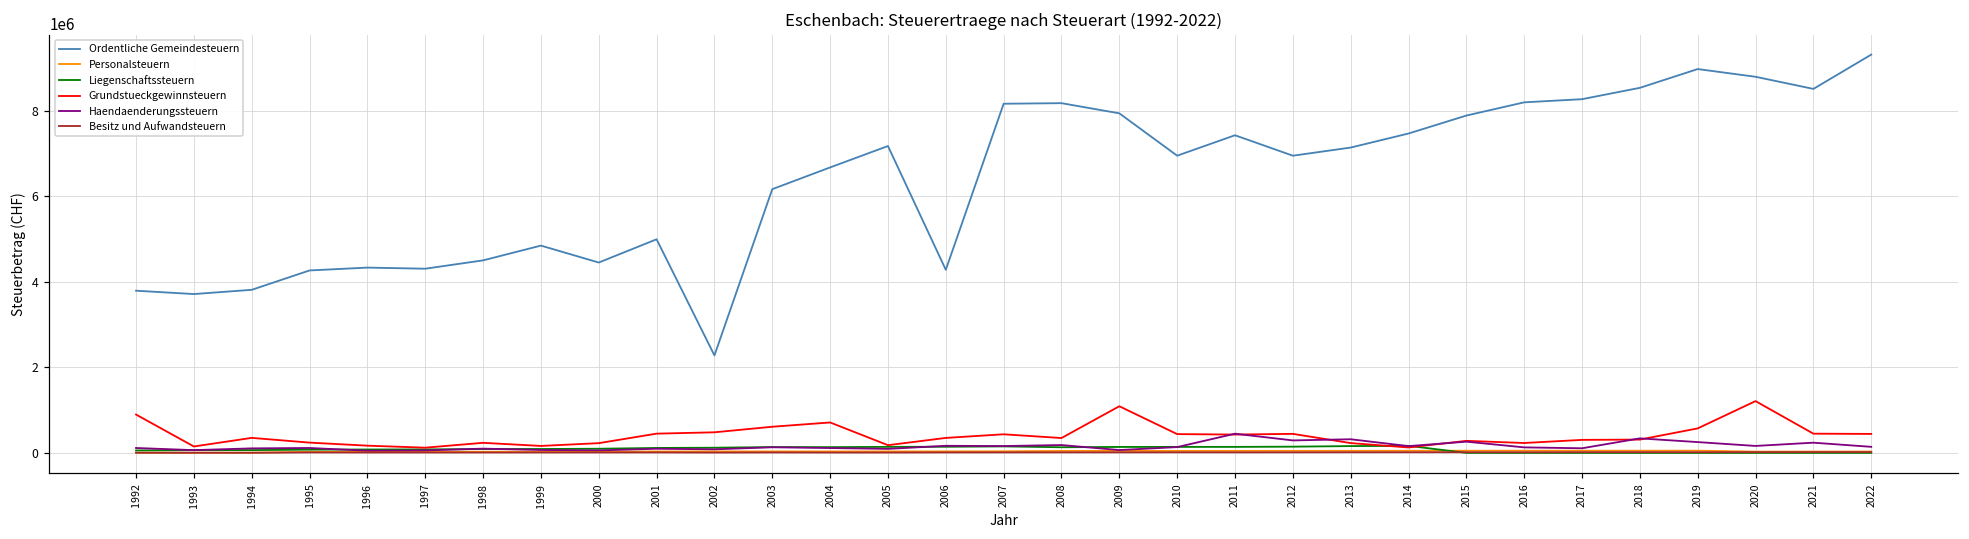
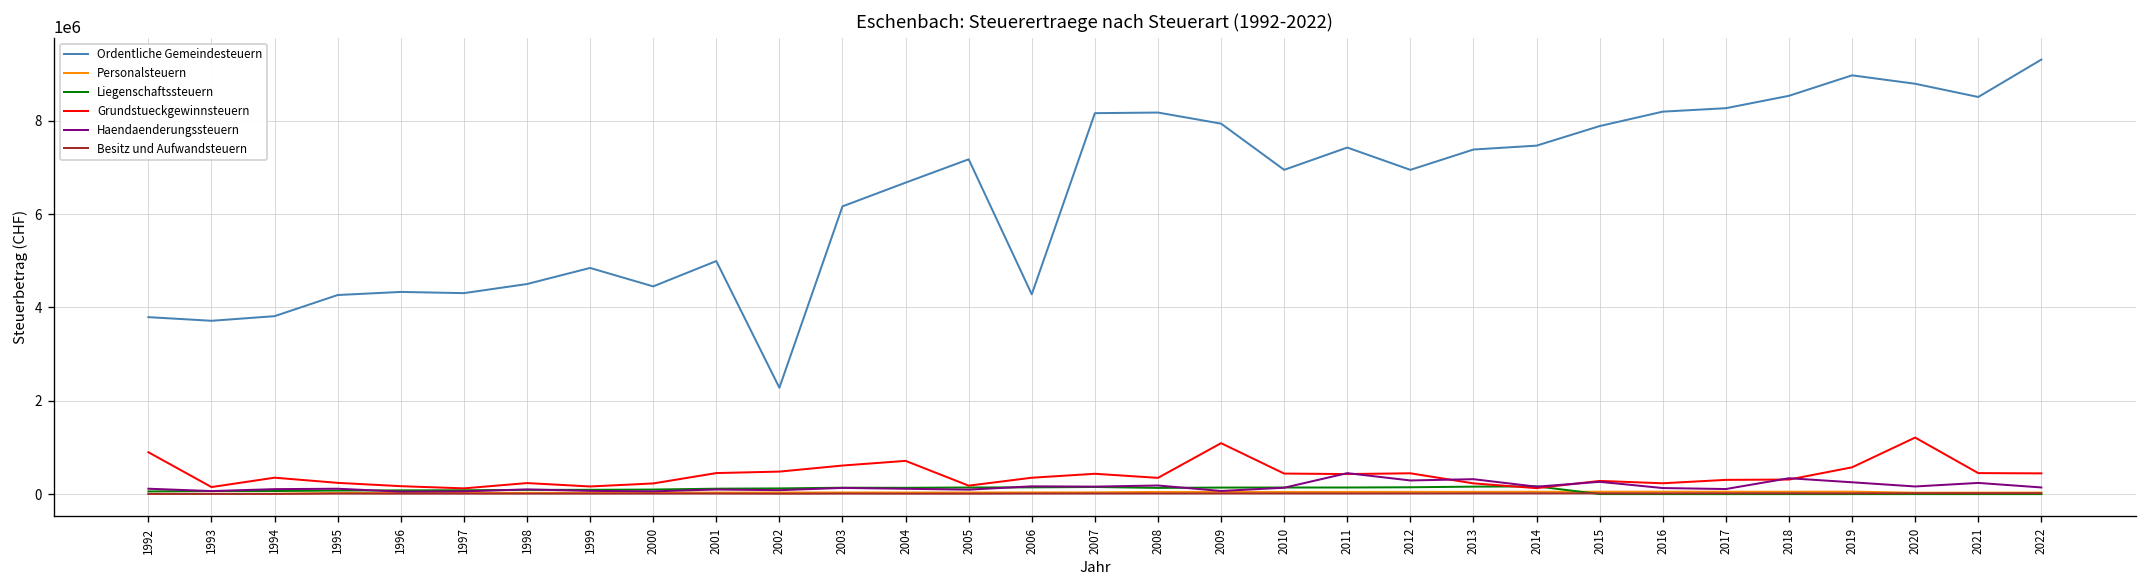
  {
    "Ordentliche Gemeindesteuern": {
      "1992": 3800000,
      "1993": 3700000,
      "1994": 3800000,
      "1995": 4300000,
      "1996": 4300000,
      "1997": 4300000,
      "1998": 4500000,
      "1999": 4800000,
      "2000": 4400000,
      "2001": 5000000,
      "2002": 2300000,
      "2003": 6200000,
      "2004": 6700000,
      "2005": 7200000,
      "2006": 4300000,
      "2007": 8200000,
      "2008": 8200000,
      "2009": 7900000,
      "2010": 6900000,
      "2011": 7400000,
      "2012": 6900000,
-     "2013": 7100000,
+     "2013": 7400000,
      "2014": 7500000,
      "2015": 7900000,
      "2016": 8200000,
      "2017": 8300000,
      "2018": 8500000,
      "2019": 9000000,
      "2020": 8800000,
      "2021": 8500000,
      "2022": 9300000
    },
    "Liegenschaftssteuern": {
      "2009": 100000,
      "2011": 100000,
      "2012": 100000,
      "2013": 200000
    },
    "Grundstueckgewinnsteuern": {
      "1992": 900000,
      "1993": 200000,
      "1994": 400000,
      "1995": 200000,
      "1996": 200000,
      "1998": 200000,
      "1999": 200000,
      "2000": 200000,
      "2001": 500000,
      "2002": 500000,
      "2003": 600000,
      "2004": 700000,
      "2006": 400000,
      "2007": 400000,
      "2008": 300000,
      "2009": 1100000,
      "2010": 400000,
      "2012": 400000,
      "2013": 200000,
      "2016": 200000,
      "2017": 300000,
      "2019": 600000,
      "2020": 1200000,
      "2021": 400000,
      "2022": 400000
    },
    "Haendaenderungssteuern": {
      "2012": 300000,
      "2013": 300000,
      "2016": 100000,
      "2019": 300000,
      "2020": 200000,
      "2021": 200000,
      "2022": 100000
    }
  }
